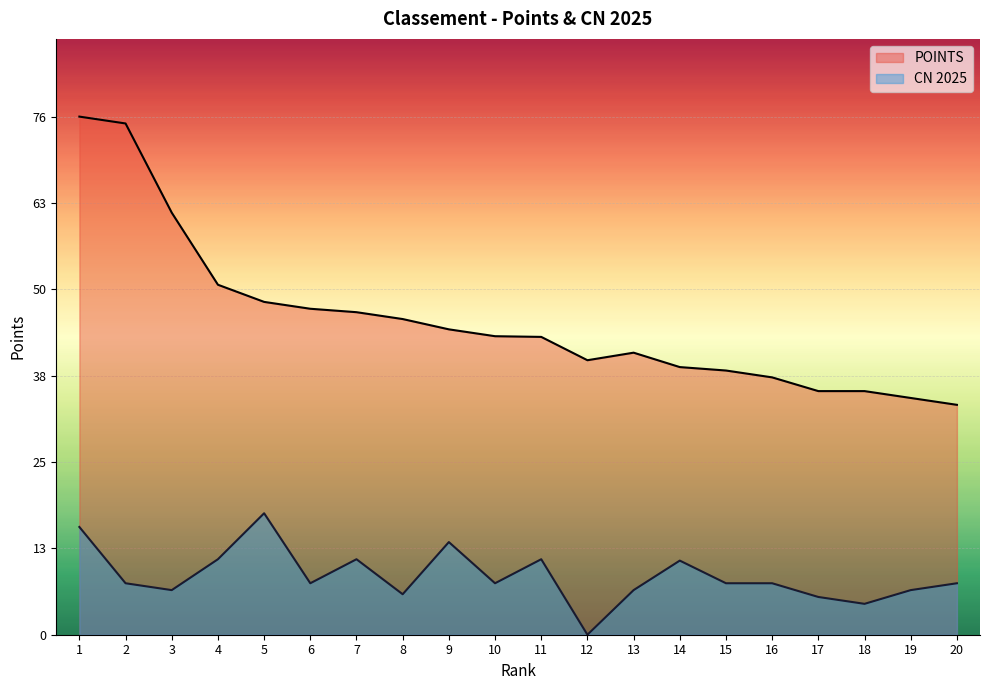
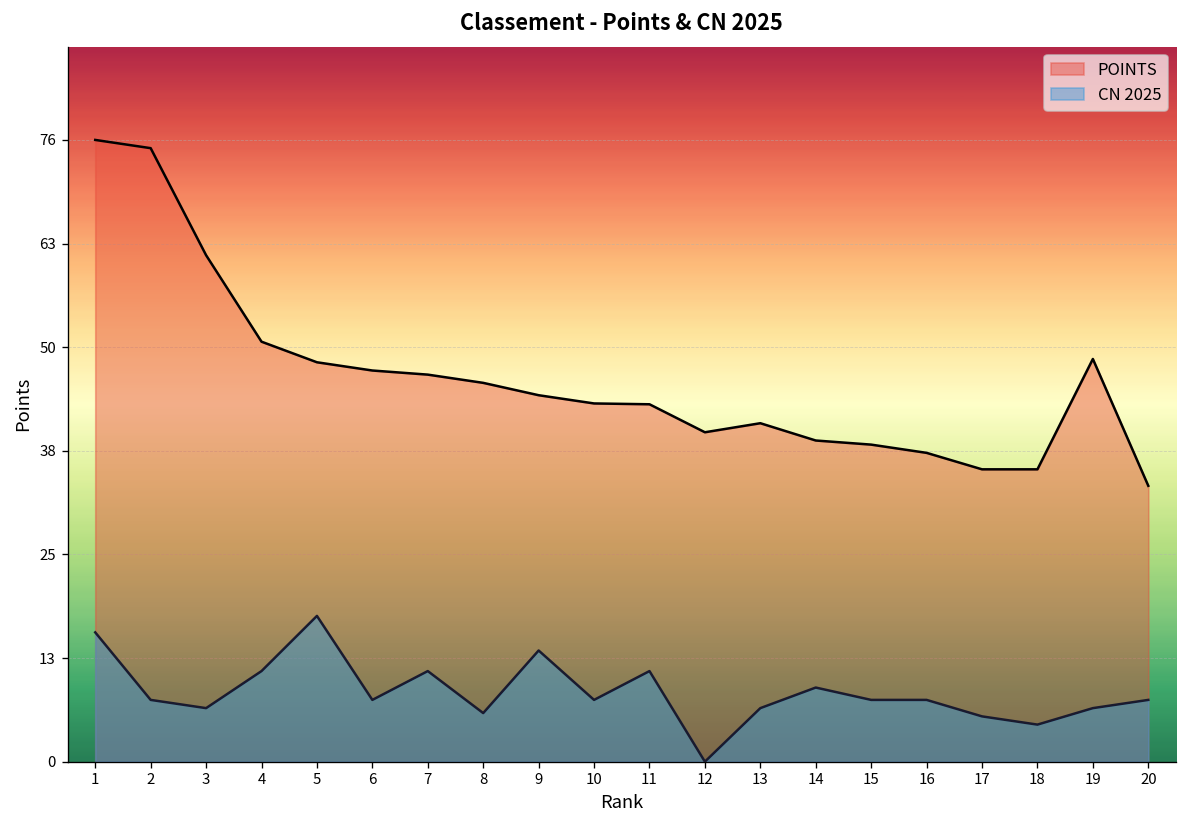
  {
    "POINTS": {
      "1": 76,
      "2": 75,
      "3": 62,
      "4": 51,
      "5": 49,
      "6": 48,
      "7": 47,
      "8": 46,
      "9": 45,
      "10": 44,
      "11": 43,
      "12": 40,
      "13": 41,
      "14": 39,
      "15": 39,
      "16": 38,
      "17": 36,
      "18": 36,
-     "19": 35,
+     "19": 49,
      "20": 34
    },
    "CN 2025": {
      "1": 16,
      "2": 8,
      "3": 7,
      "4": 11,
      "5": 18,
      "6": 8,
      "7": 11,
      "8": 6,
      "9": 14,
      "10": 8,
      "11": 11,
      "12": 0,
      "13": 7,
-     "14": 11,
+     "14": 9,
      "15": 8,
      "16": 8,
      "17": 6,
      "18": 5,
      "19": 7,
      "20": 8
    }
  }
